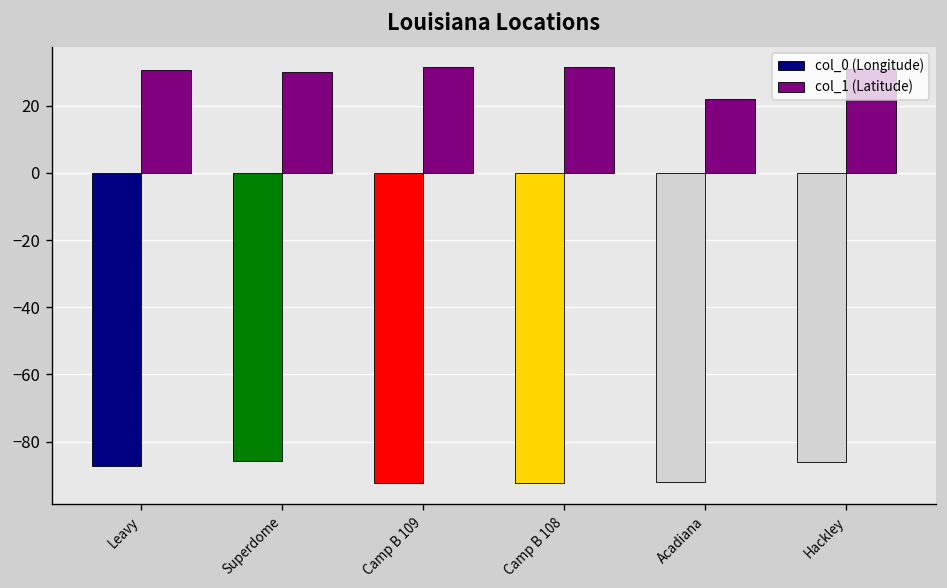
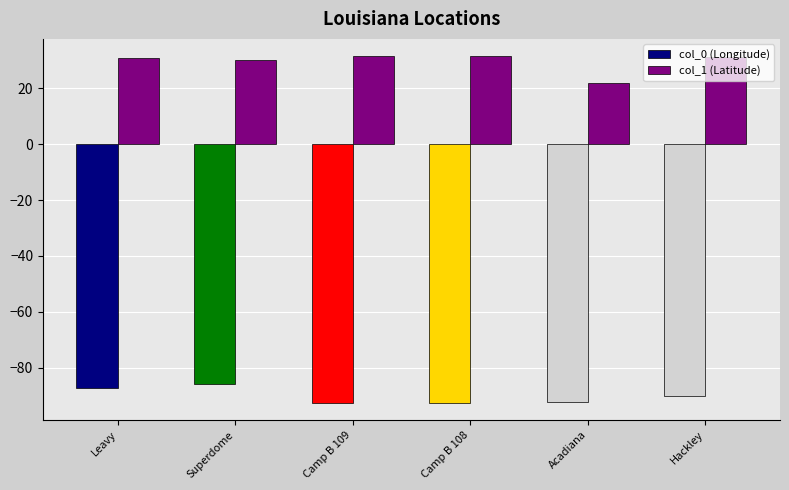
  {
    "col_0 (Longitude)": {
      "Leavy": -87,
      "Superdome": -86,
      "Camp B 109": -92,
      "Camp B 108": -92,
      "Acadiana": -92,
-     "Hackley": -86
+     "Hackley": -90
    },
    "col_1 (Latitude)": {
      "Leavy": 31,
      "Superdome": 30,
      "Camp B 109": 31,
      "Camp B 108": 31,
      "Acadiana": 22
    }
  }
